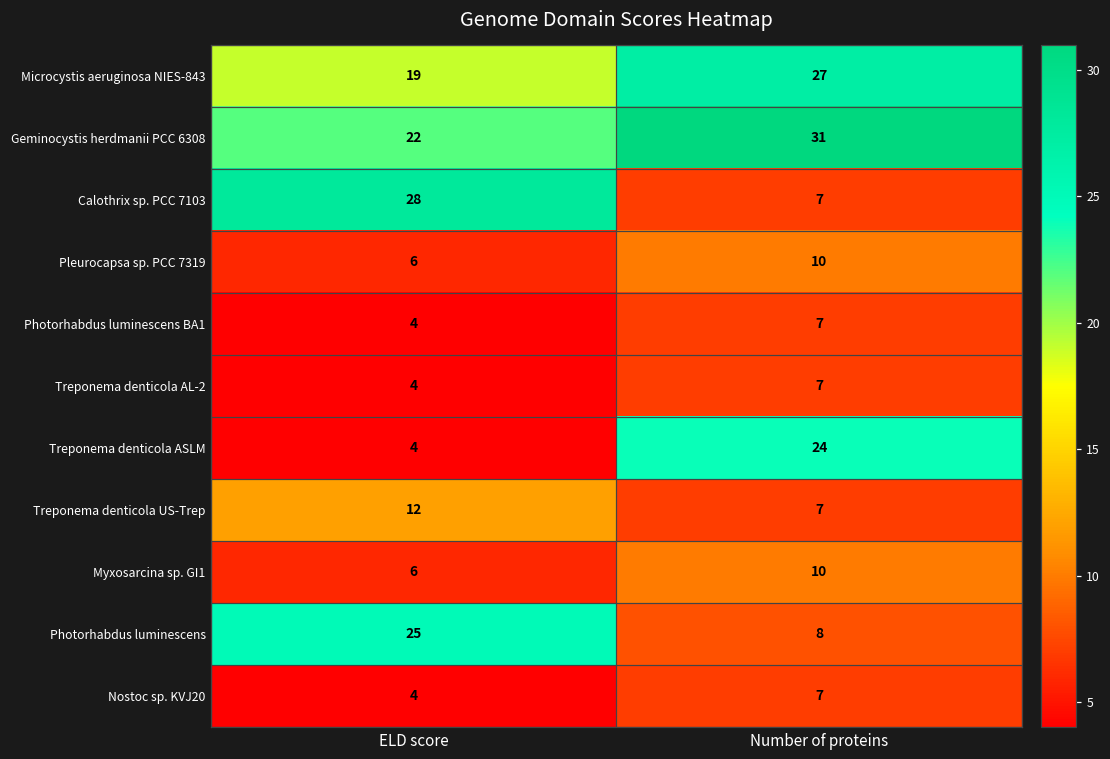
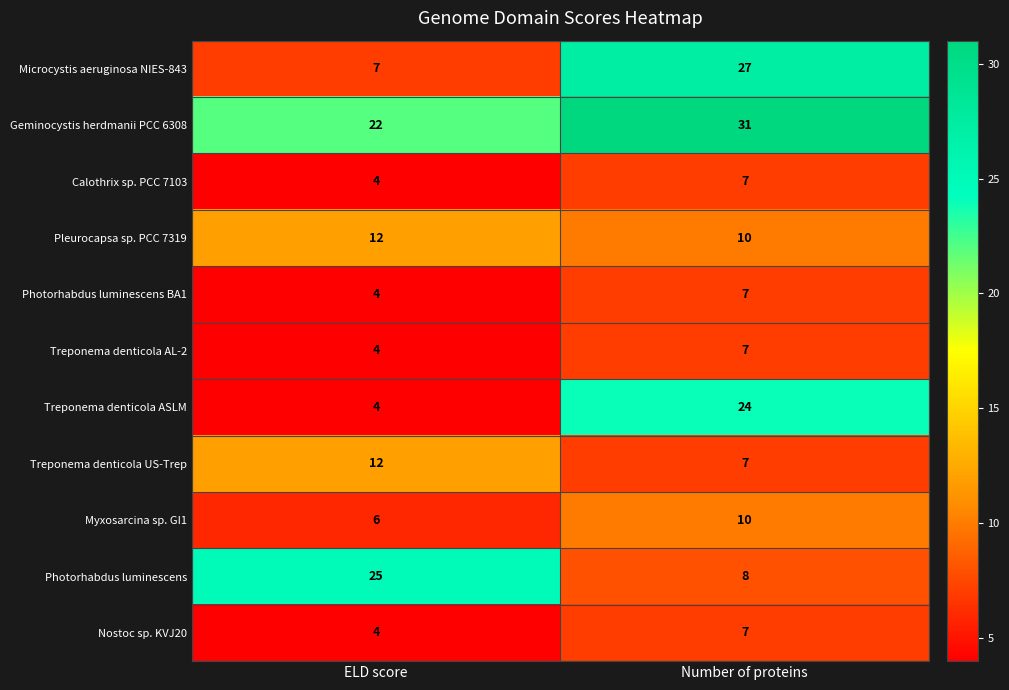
  {
    "Microcystis aeruginosa NIES-843": {
-     "ELD score": 19,
+     "ELD score": 7,
      "Number of proteins": 27
    },
    "Geminocystis herdmanii PCC 6308": {
      "ELD score": 22,
      "Number of proteins": 31
    },
    "Calothrix sp. PCC 7103": {
-     "ELD score": 28,
+     "ELD score": 4,
      "Number of proteins": 7
    },
    "Pleurocapsa sp. PCC 7319": {
-     "ELD score": 6,
+     "ELD score": 12,
      "Number of proteins": 10
    },
    "Photorhabdus luminescens BA1": {
      "ELD score": 4,
      "Number of proteins": 7
    },
    "Treponema denticola AL-2": {
      "ELD score": 4,
      "Number of proteins": 7
    },
    "Treponema denticola ASLM": {
      "ELD score": 4,
      "Number of proteins": 24
    },
    "Treponema denticola US-Trep": {
      "ELD score": 12,
      "Number of proteins": 7
    },
    "Myxosarcina sp. GI1": {
      "ELD score": 6,
      "Number of proteins": 10
    },
    "Photorhabdus luminescens": {
      "ELD score": 25,
      "Number of proteins": 8
    },
    "Nostoc sp. KVJ20": {
      "ELD score": 4,
      "Number of proteins": 7
    }
  }
